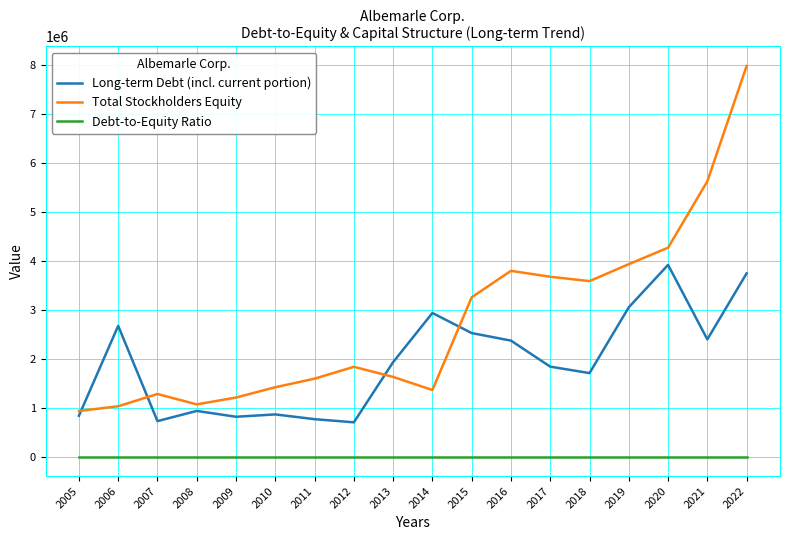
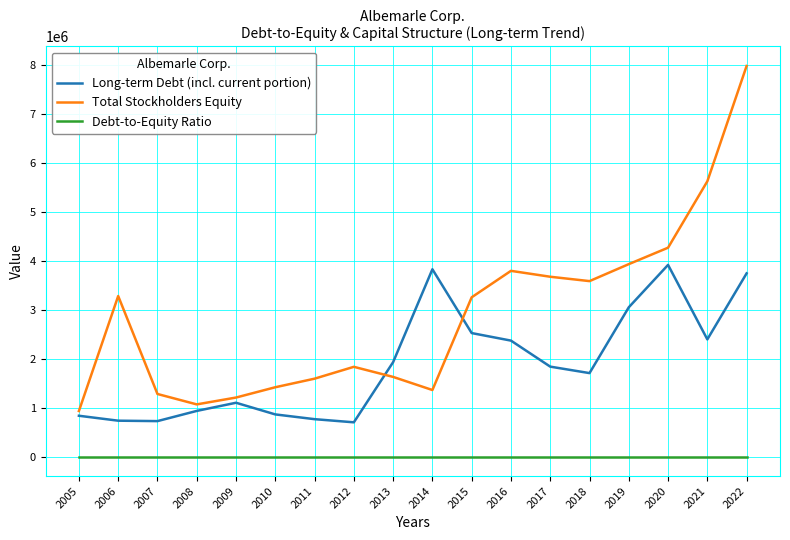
  {
    "Long-term Debt (incl. current portion)": {
      "2005": 800000,
-     "2006": 2700000,
+     "2006": 700000,
      "2007": 700000,
      "2008": 900000,
-     "2009": 800000,
+     "2009": 1100000,
      "2010": 900000,
      "2011": 800000,
      "2012": 700000,
      "2013": 1900000,
-     "2014": 2900000,
+     "2014": 3800000,
      "2015": 2500000,
      "2016": 2400000,
      "2017": 1800000,
      "2018": 1700000,
      "2019": 3100000,
      "2020": 3900000,
      "2021": 2400000,
      "2022": 3700000
    },
    "Total Stockholders Equity": {
      "2005": 900000,
-     "2006": 1000000,
+     "2006": 3300000,
      "2007": 1300000,
      "2008": 1100000,
      "2009": 1200000,
      "2010": 1400000,
      "2011": 1600000,
      "2012": 1800000,
      "2013": 1600000,
      "2014": 1400000,
      "2015": 3300000,
      "2016": 3800000,
      "2017": 3700000,
      "2018": 3600000,
      "2019": 3900000,
      "2020": 4300000,
      "2021": 5600000,
      "2022": 8000000
    },
    "Debt-to-Equity Ratio": {
      "2005": 0,
      "2006": 0,
      "2007": 0,
      "2008": 0,
      "2009": 0,
      "2010": 0,
      "2011": 0,
      "2012": 0,
      "2013": 0,
      "2014": 0,
      "2015": 0,
      "2016": 0,
      "2017": 0,
      "2018": 0,
      "2019": 0,
      "2020": 0,
      "2021": 0,
      "2022": 0
    }
  }
